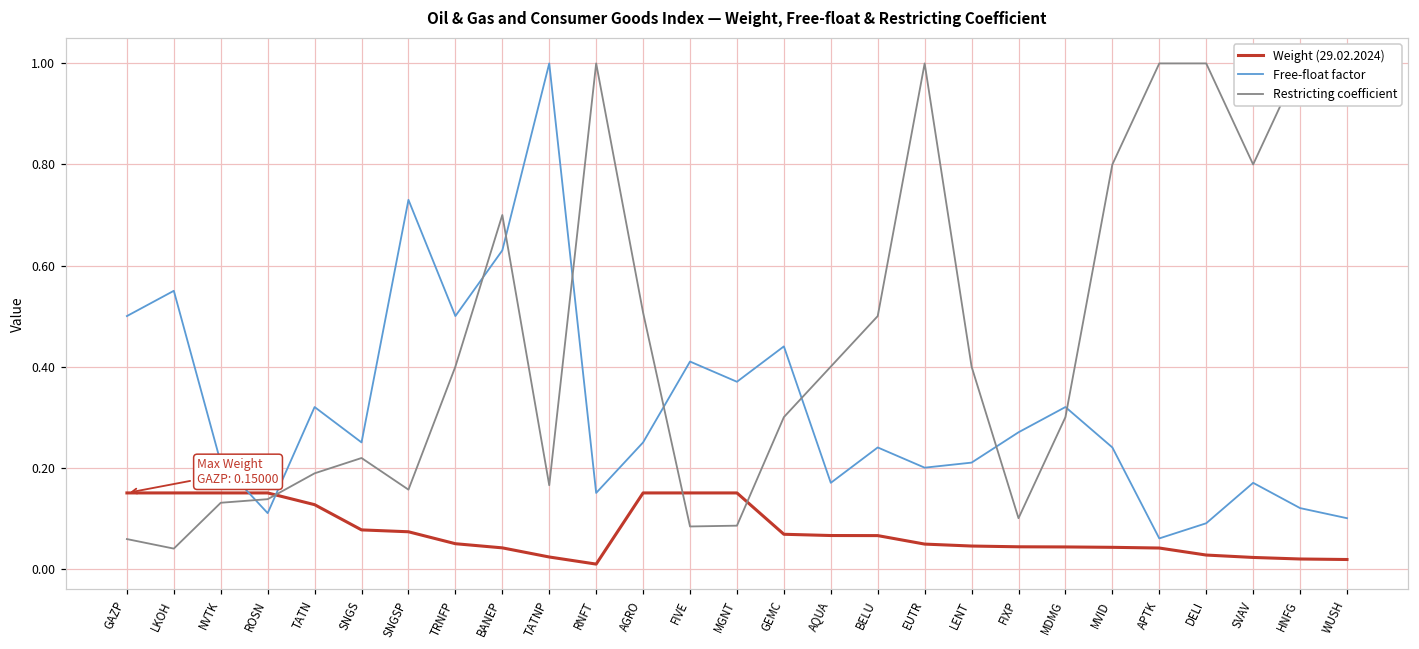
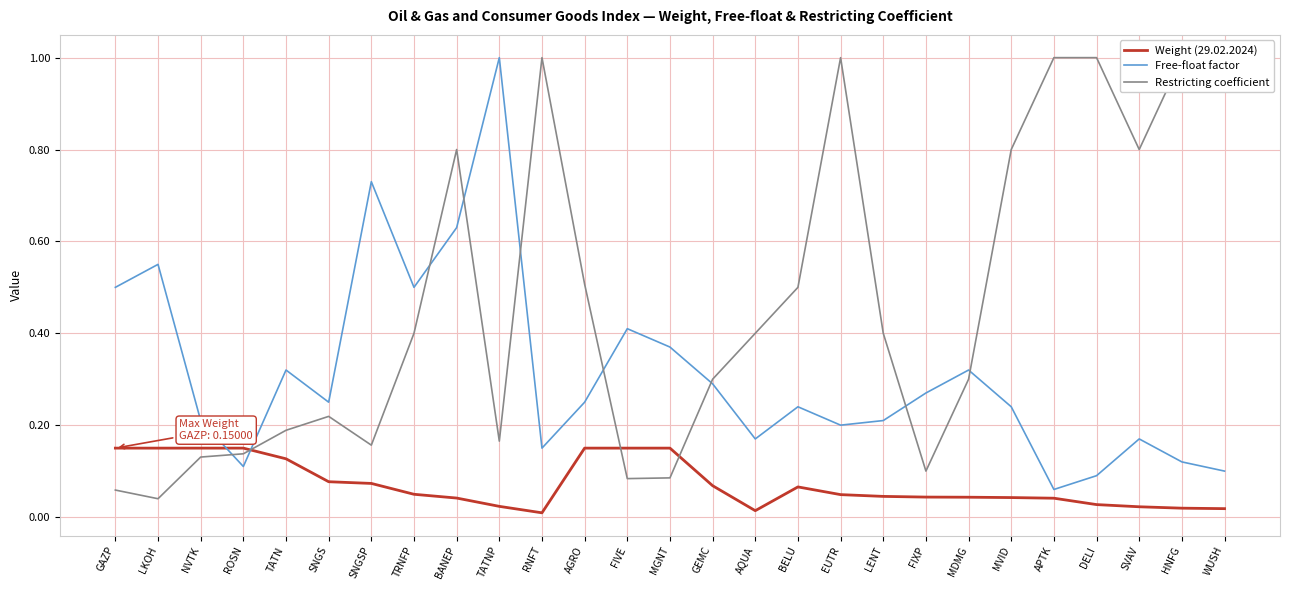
  {
    "Weight (29.02.2024)": {
      "GAZP": 0.15,
      "TATN": 0.13,
      "SNGS": 0.08,
      "SNGSP": 0.07,
      "TRNFP": 0.05,
      "BANEP": 0.04,
      "TATNP": 0.02,
      "RNFT": 0.01,
      "AGRO": 0.15,
      "FIVE": 0.15,
      "MGNT": 0.15,
      "GEMC": 0.07,
-     "AQUA": 0.07,
+     "AQUA": 0.01,
      "BELU": 0.07,
      "EUTR": 0.05,
      "LENT": 0.04,
      "FIXP": 0.04,
      "MDMG": 0.04,
      "MVID": 0.04,
      "APTK": 0.04,
      "DELI": 0.03,
      "SVAV": 0.02,
      "HNFG": 0.02,
      "WUSH": 0.02
    },
    "Free-float factor": {
      "GAZP": 0.50,
      "LKOH": 0.55,
      "ROSN": 0.11,
      "TATN": 0.32,
      "SNGS": 0.25,
      "SNGSP": 0.73,
      "TRNFP": 0.50,
      "BANEP": 0.63,
      "TATNP": 1.00,
      "RNFT": 0.15,
      "AGRO": 0.25,
      "FIVE": 0.41,
      "MGNT": 0.37,
-     "GEMC": 0.44,
+     "GEMC": 0.29,
      "AQUA": 0.17,
      "BELU": 0.24,
      "EUTR": 0.20,
      "LENT": 0.21,
      "FIXP": 0.27,
      "MDMG": 0.32,
      "MVID": 0.24,
      "APTK": 0.06,
      "DELI": 0.09,
      "SVAV": 0.17,
      "HNFG": 0.12,
      "WUSH": 0.10
    },
    "Restricting coefficient": {
      "GAZP": 0.06,
      "LKOH": 0.04,
      "NVTK": 0.13,
      "ROSN": 0.14,
      "TATN": 0.19,
      "SNGS": 0.22,
      "SNGSP": 0.16,
      "TRNFP": 0.4,
-     "BANEP": 0.7,
+     "BANEP": 0.8,
      "TATNP": 0.17,
      "RNFT": 1.0,
      "AGRO": 0.51,
      "FIVE": 0.08,
      "MGNT": 0.09,
      "GEMC": 0.3,
      "AQUA": 0.4,
      "BELU": 0.5,
      "EUTR": 1.0,
      "LENT": 0.4,
      "FIXP": 0.1,
      "MDMG": 0.3,
      "MVID": 0.8,
      "APTK": 1.0,
      "DELI": 1.0,
      "SVAV": 0.8
    }
  }
